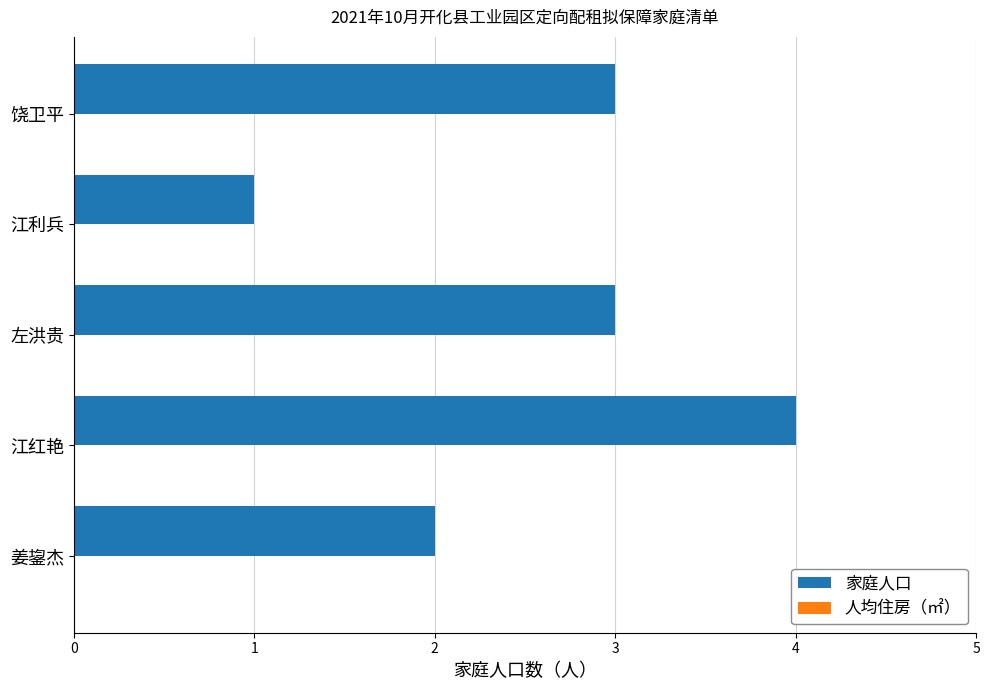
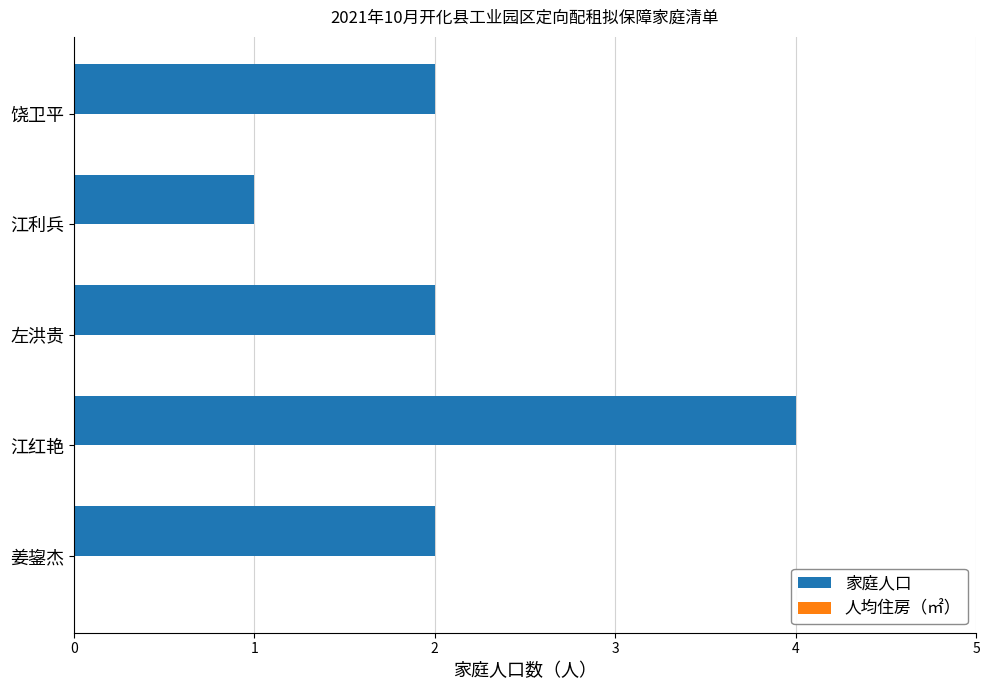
  {
    "家庭人口": {
-     "饶卫平": 3,
+     "饶卫平": 2,
      "江利兵": 1,
-     "左洪贵": 3,
+     "左洪贵": 2,
      "江红艳": 4,
      "姜鋆杰": 2
    },
    "人均住房（㎡）": {
      "饶卫平": 0,
      "江利兵": 0,
      "左洪贵": 0,
      "江红艳": 0,
      "姜鋆杰": 0
    }
  }
